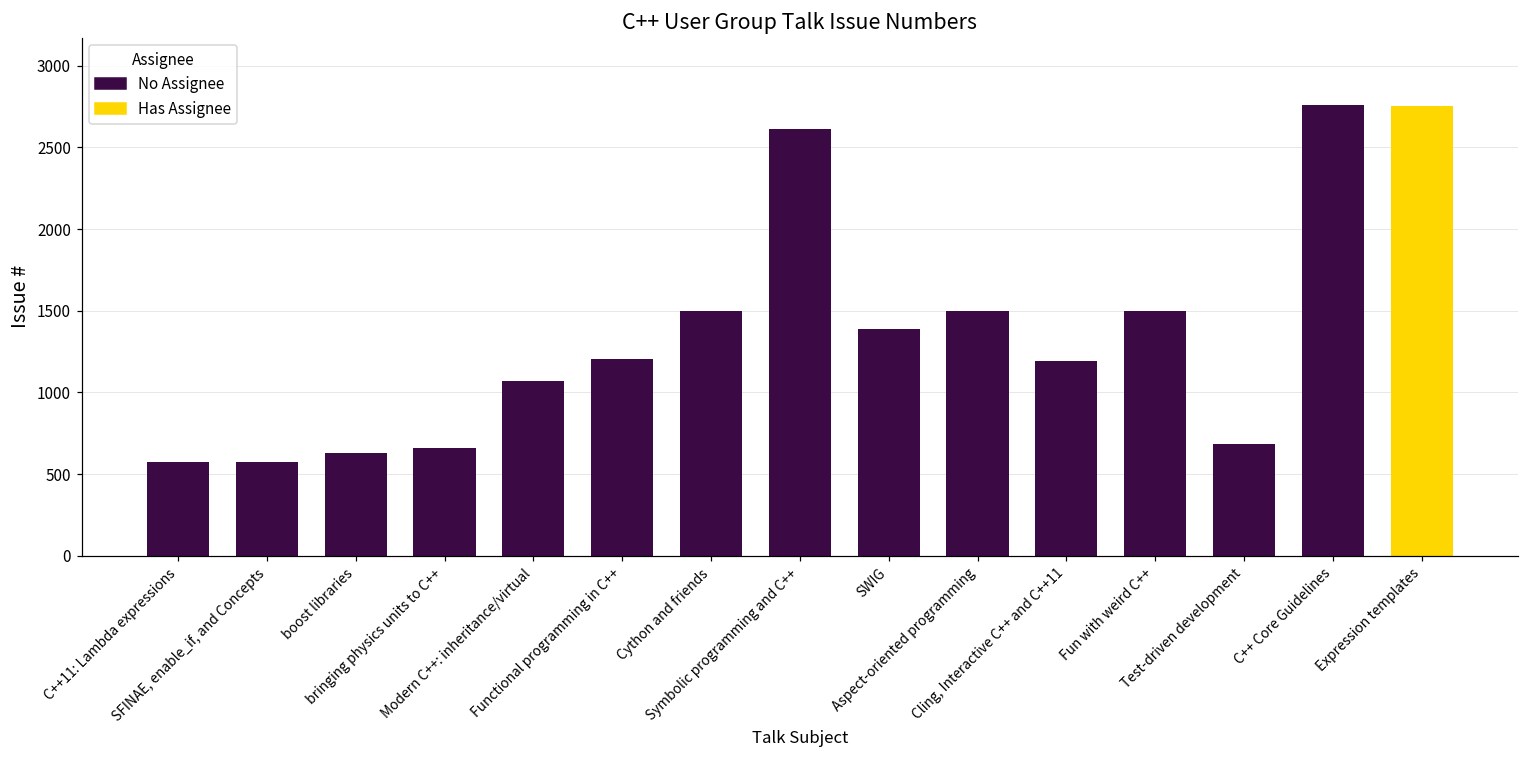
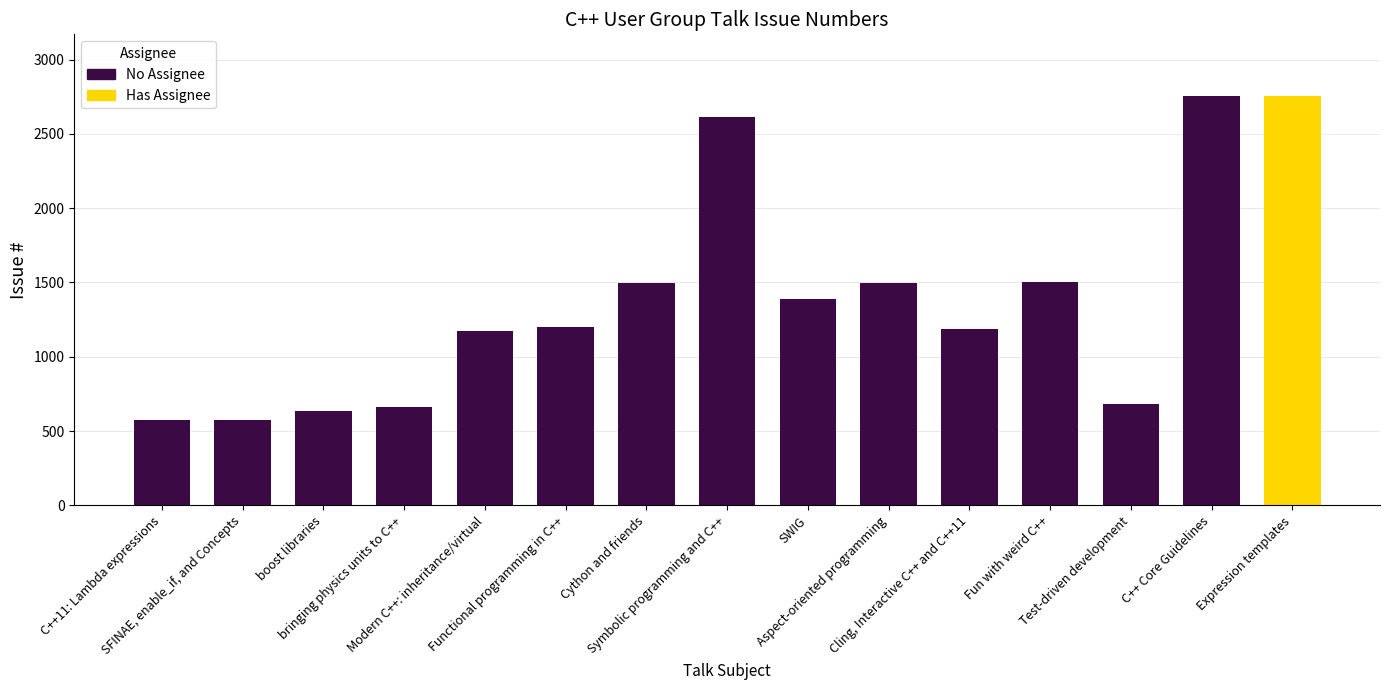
  {
    "No Assignee": {
      "C++11: Lambda expressions": 570,
      "SFINAE, enable_if, and Concepts": 570,
      "boost libraries": 630,
      "bringing physics units to C++": 660,
-     "Modern C++: inheritance/virtual": 1070,
+     "Modern C++: inheritance/virtual": 1170,
      "Functional programming in C++": 1200,
      "Cython and friends": 1500,
      "Symbolic programming and C++": 2610,
      "SWIG": 1390,
      "Aspect-oriented programming": 1500,
      "Cling, Interactive C++ and C++11": 1190,
      "Fun with weird C++": 1500,
      "Test-driven development": 680,
      "C++ Core Guidelines": 2760
    },
    "Has Assignee": {
      "Expression templates": 2760
    }
  }
